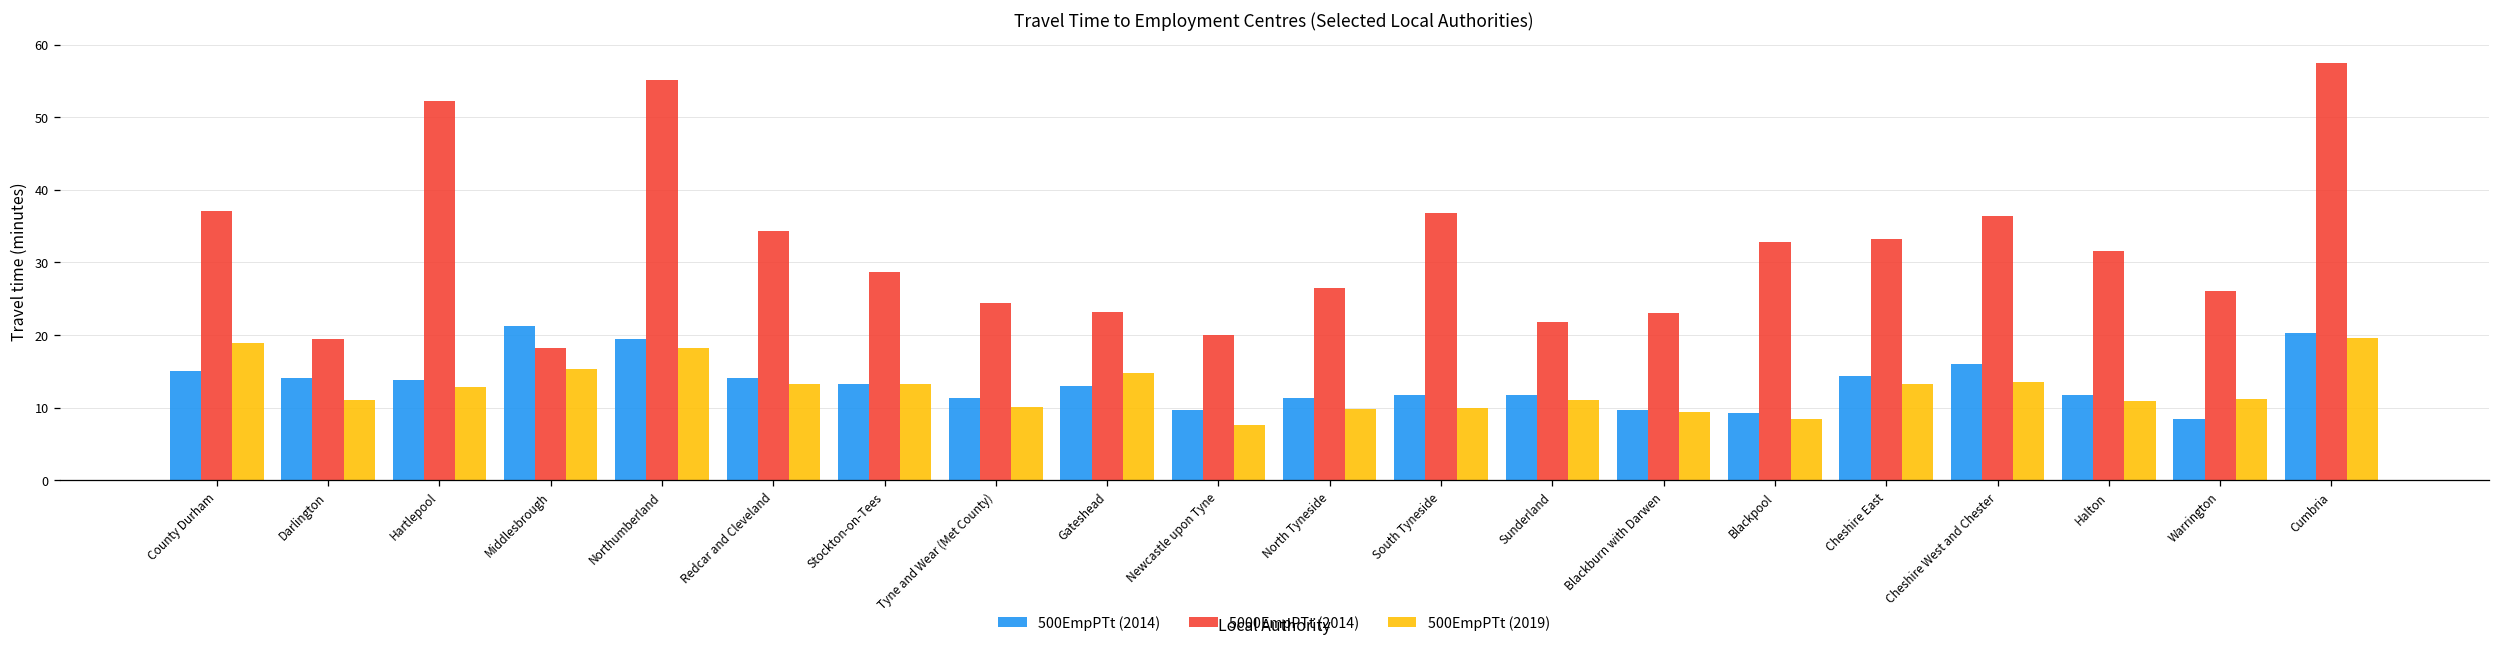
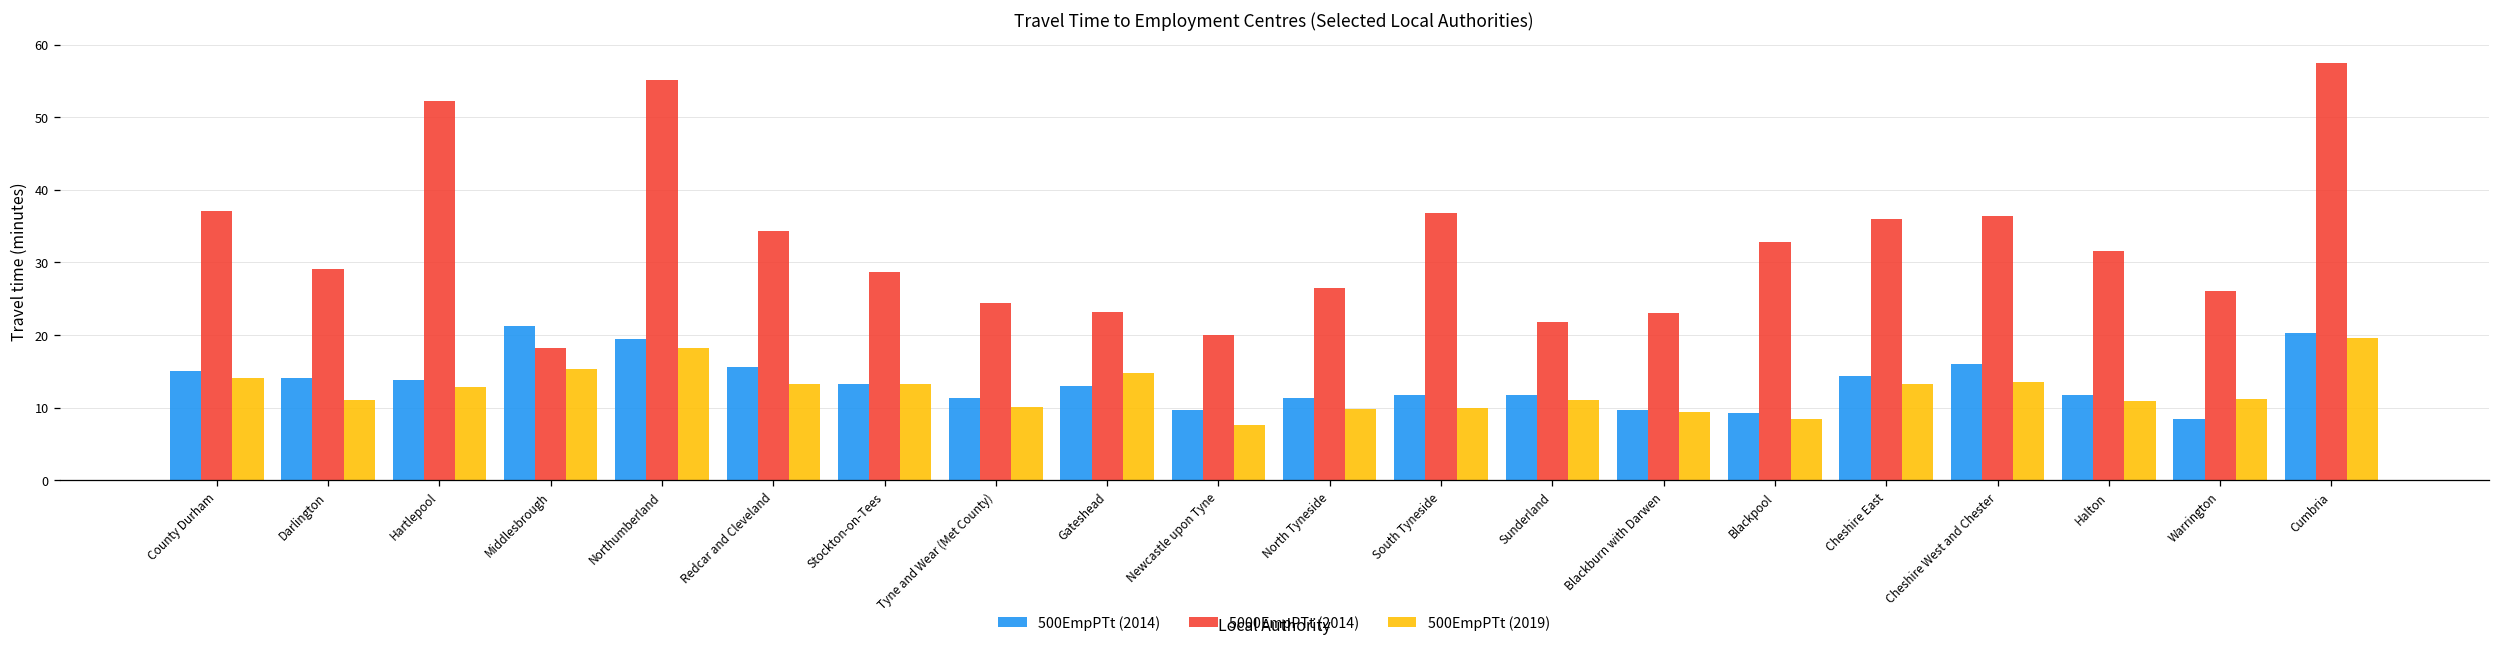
  {
    "500EmpPTt (2014)": {
      "County Durham": 15,
      "Darlington": 14,
      "Hartlepool": 14,
      "Middlesbrough": 21,
      "Northumberland": 19,
-     "Redcar and Cleveland": 14,
+     "Redcar and Cleveland": 16,
      "Stockton-on-Tees": 13,
      "Tyne and Wear (Met County)": 11,
      "Gateshead": 13,
      "Newcastle upon Tyne": 10,
      "North Tyneside": 11,
      "South Tyneside": 12,
      "Sunderland": 12,
      "Blackburn with Darwen": 10,
      "Blackpool": 9,
      "Cheshire East": 14,
      "Cheshire West and Chester": 16,
      "Halton": 12,
      "Warrington": 8,
      "Cumbria": 20
    },
    "5000EmpPTt (2014)": {
      "County Durham": 37,
-     "Darlington": 19,
+     "Darlington": 29,
      "Hartlepool": 52,
      "Middlesbrough": 18,
      "Northumberland": 55,
      "Redcar and Cleveland": 34,
      "Stockton-on-Tees": 29,
      "Tyne and Wear (Met County)": 24,
      "Gateshead": 23,
      "Newcastle upon Tyne": 20,
      "North Tyneside": 26,
      "South Tyneside": 37,
      "Sunderland": 22,
      "Blackburn with Darwen": 23,
      "Blackpool": 33,
-     "Cheshire East": 33,
+     "Cheshire East": 36,
      "Cheshire West and Chester": 36,
      "Halton": 32,
      "Warrington": 26,
      "Cumbria": 58
    },
    "500EmpPTt (2019)": {
-     "County Durham": 19,
+     "County Durham": 14,
      "Darlington": 11,
      "Hartlepool": 13,
      "Middlesbrough": 15,
      "Northumberland": 18,
      "Redcar and Cleveland": 13,
      "Stockton-on-Tees": 13,
      "Tyne and Wear (Met County)": 10,
      "Gateshead": 15,
      "Newcastle upon Tyne": 8,
      "North Tyneside": 10,
      "South Tyneside": 10,
      "Sunderland": 11,
      "Blackburn with Darwen": 9,
      "Blackpool": 8,
      "Cheshire East": 13,
      "Cheshire West and Chester": 13,
      "Halton": 11,
      "Warrington": 11,
      "Cumbria": 20
    }
  }
